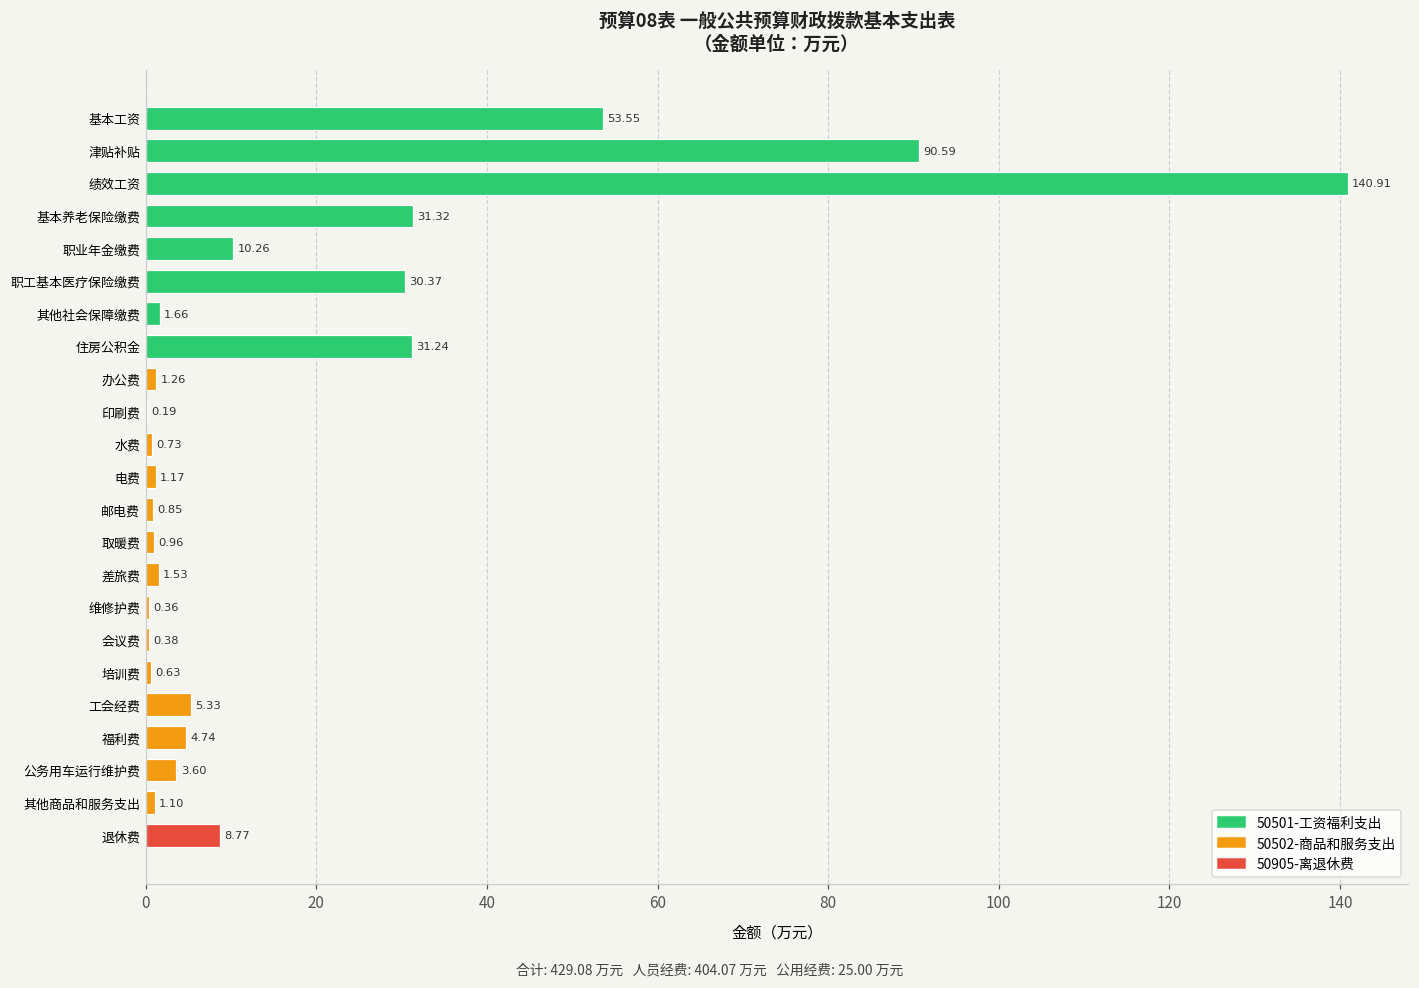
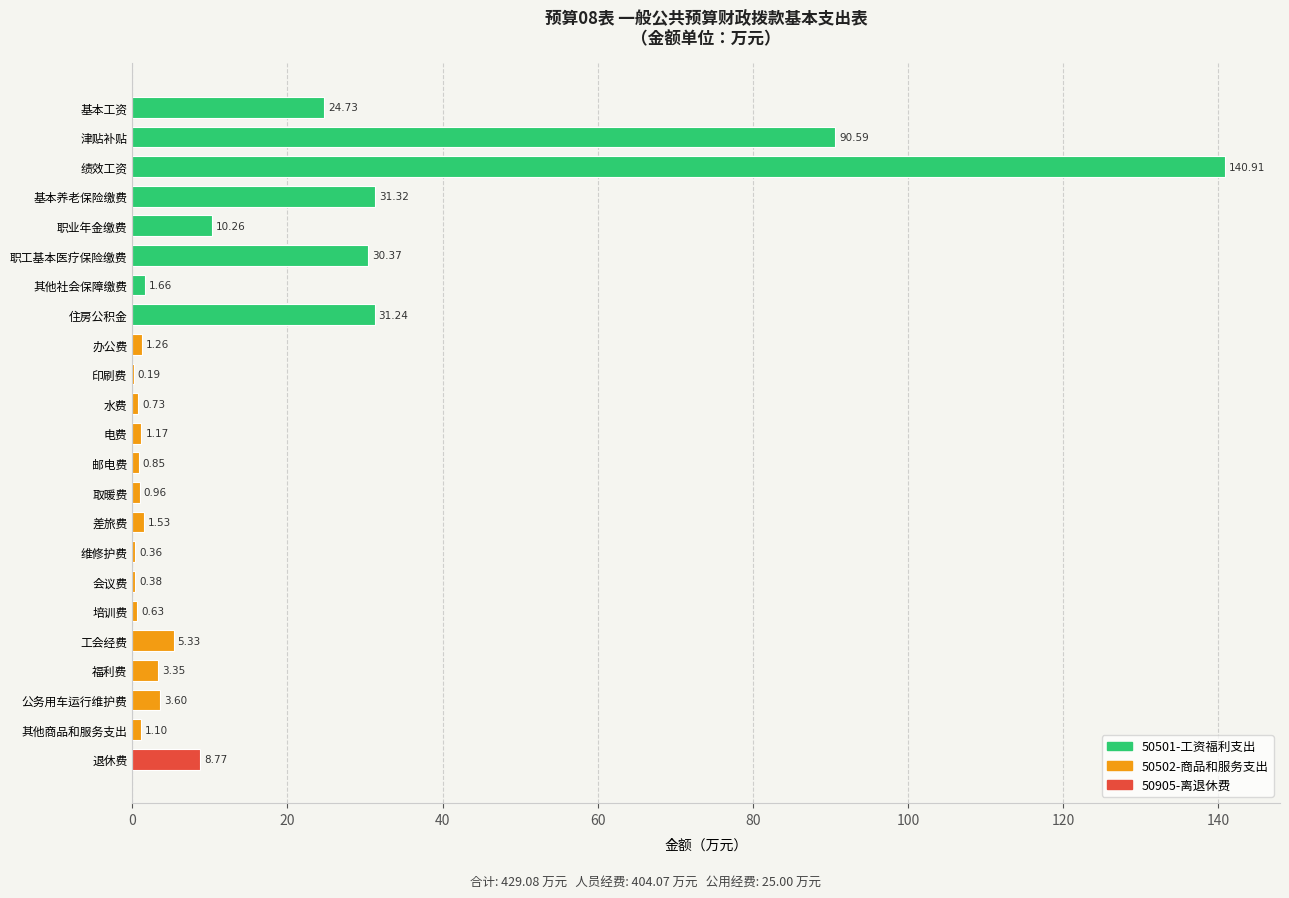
  {
-   "基本工资": 53.55,
+   "基本工资": 24.73,
    "津贴补贴": 90.59,
    "绩效工资": 140.91,
    "基本养老保险缴费": 31.32,
    "职业年金缴费": 10.26,
    "职工基本医疗保险缴费": 30.37,
    "其他社会保障缴费": 1.66,
    "住房公积金": 31.24,
    "办公费": 1.26,
    "印刷费": 0.19,
    "水费": 0.73,
    "电费": 1.17,
    "邮电费": 0.85,
    "取暖费": 0.96,
    "差旅费": 1.53,
    "维修护费": 0.36,
    "会议费": 0.38,
    "培训费": 0.63,
    "工会经费": 5.33,
-   "福利费": 4.74,
+   "福利费": 3.35,
    "公务用车运行维护费": 3.60,
    "其他商品和服务支出": 1.10,
    "退休费": 8.77
  }
